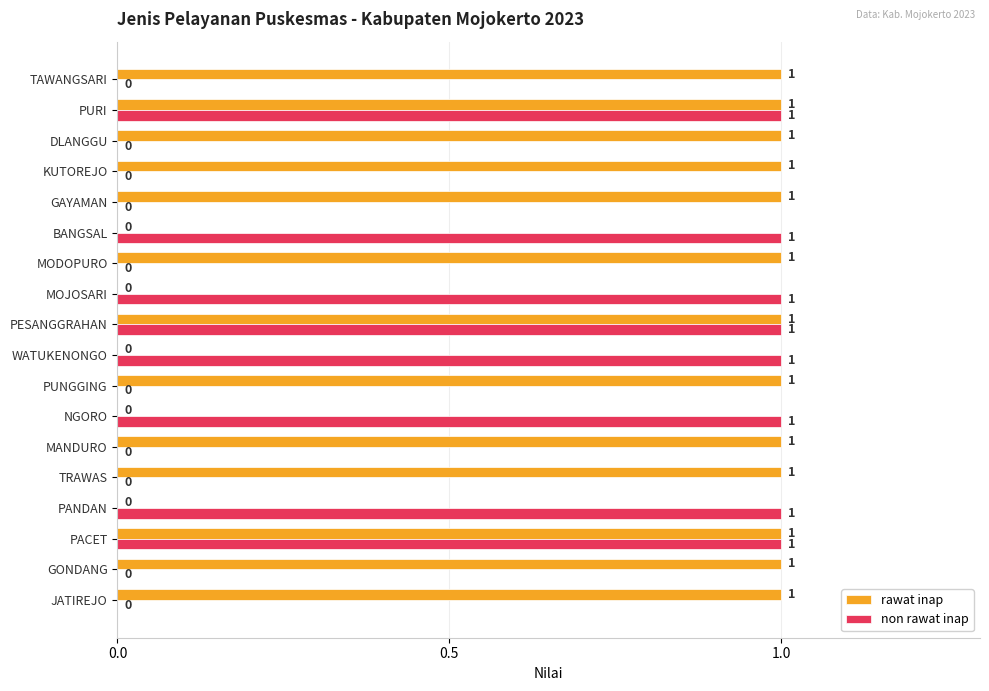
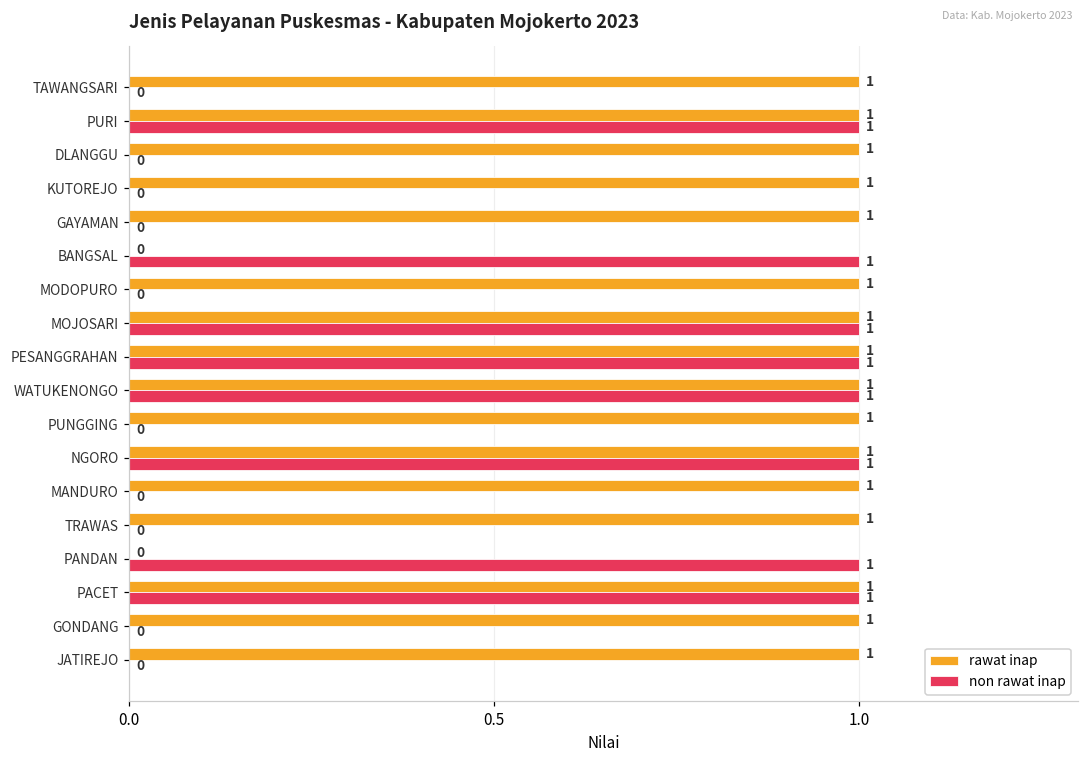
  {
    "rawat inap": {
      "TAWANGSARI": 1,
      "DLANGGU": 1,
      "KUTOREJO": 1,
      "GAYAMAN": 1,
      "BANGSAL": 0,
      "MODOPURO": 1,
-     "MOJOSARI": 0,
-     "WATUKENONGO": 0,
+     "MOJOSARI": 1,
+     "WATUKENONGO": 1,
      "PUNGGING": 1,
-     "NGORO": 0,
+     "NGORO": 1,
      "MANDURO": 1,
      "TRAWAS": 1,
      "PANDAN": 0,
      "GONDANG": 1,
      "JATIREJO": 1
    },
    "non rawat inap": {
      "TAWANGSARI": 0,
      "DLANGGU": 0,
      "KUTOREJO": 0,
      "GAYAMAN": 0,
      "BANGSAL": 1,
      "MODOPURO": 0,
      "PUNGGING": 0,
      "MANDURO": 0,
      "TRAWAS": 0,
      "PANDAN": 1,
      "GONDANG": 0,
      "JATIREJO": 0
    }
  }
